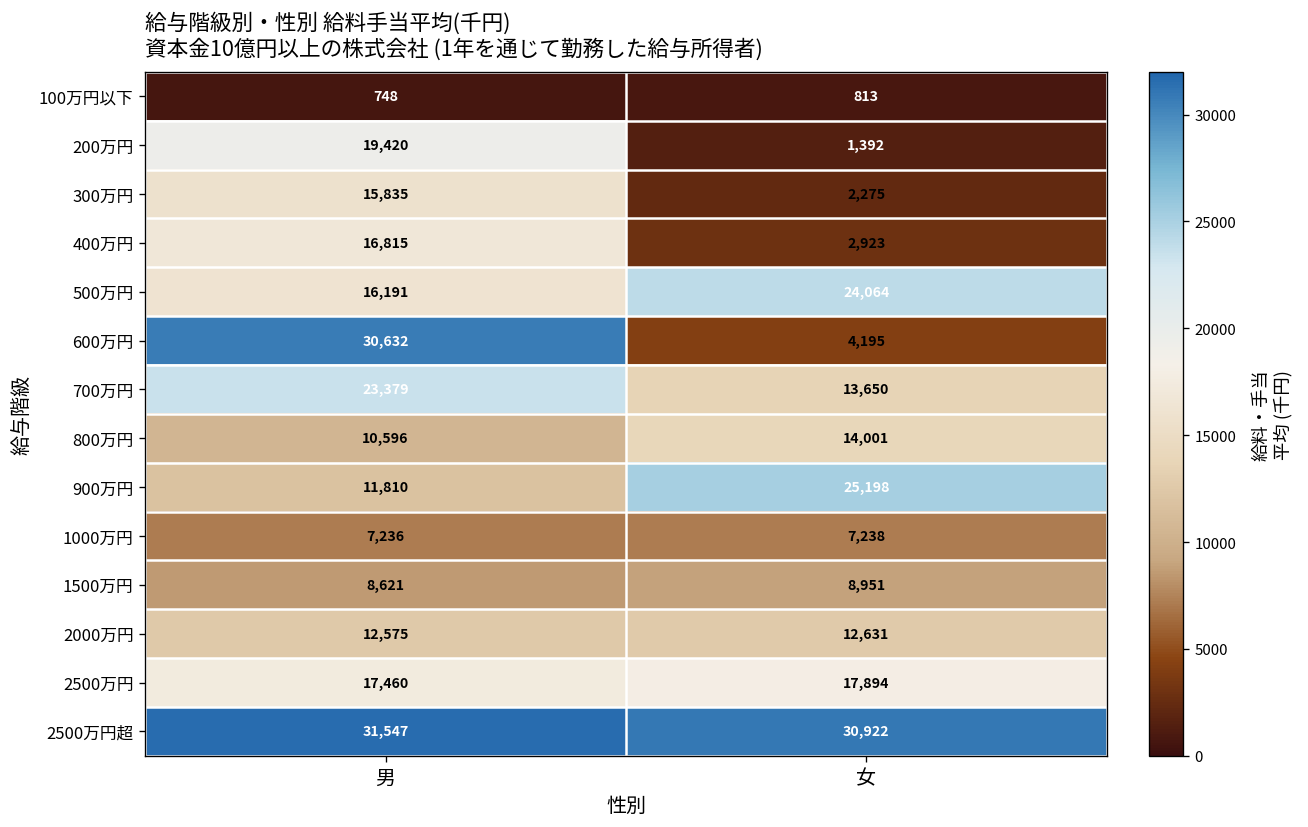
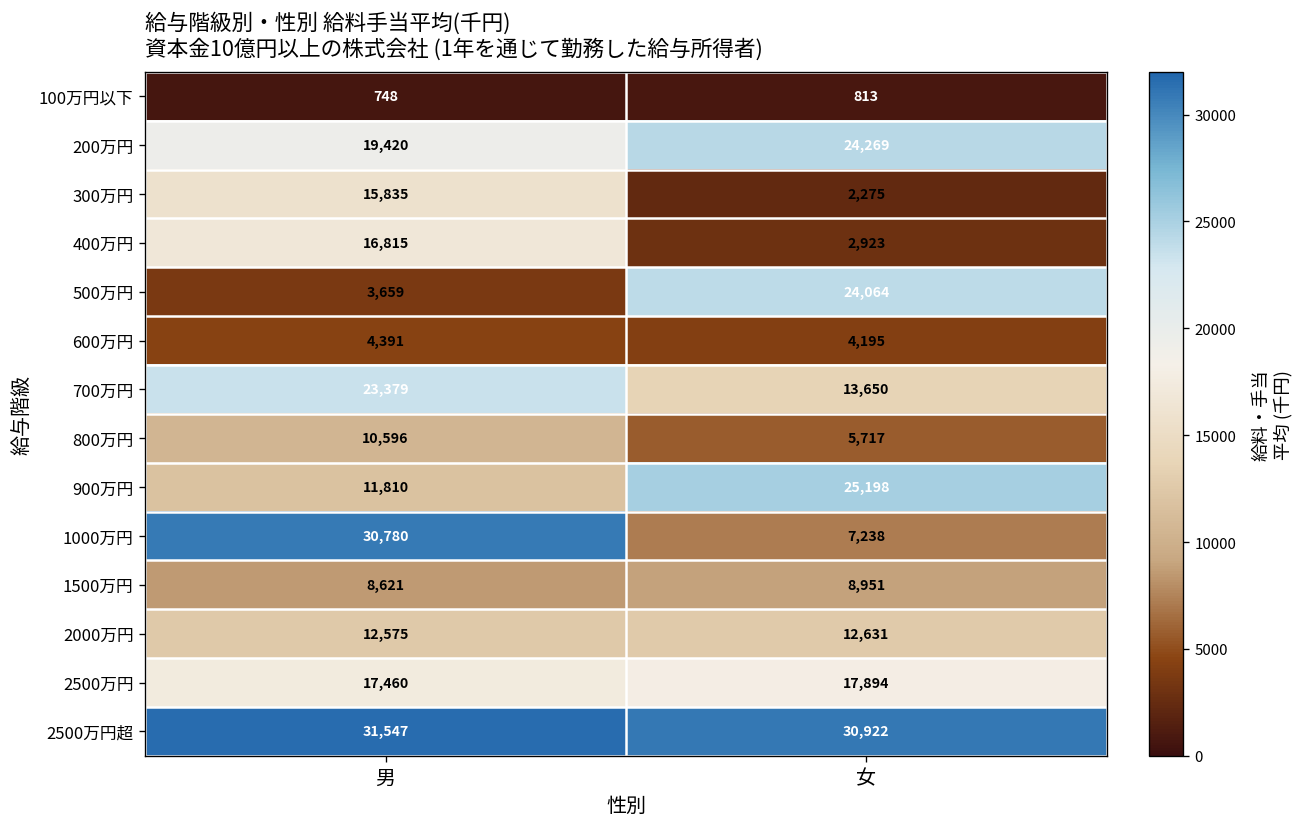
  {
    "100万円以下": {
      "男": "748",
      "女": "813"
    },
    "200万円": {
      "男": "19,420",
-     "女": "1,392"
+     "女": "24,269"
    },
    "300万円": {
      "男": "15,835",
      "女": "2,275"
    },
    "400万円": {
      "男": "16,815",
      "女": "2,923"
    },
    "500万円": {
-     "男": "16,191",
+     "男": "3,659",
      "女": "24,064"
    },
    "600万円": {
-     "男": "30,632",
+     "男": "4,391",
      "女": "4,195"
    },
    "700万円": {
      "男": "23,379",
      "女": "13,650"
    },
    "800万円": {
      "男": "10,596",
-     "女": "14,001"
+     "女": "5,717"
    },
    "900万円": {
      "男": "11,810",
      "女": "25,198"
    },
    "1000万円": {
-     "男": "7,236",
+     "男": "30,780",
      "女": "7,238"
    },
    "1500万円": {
      "男": "8,621",
      "女": "8,951"
    },
    "2000万円": {
      "男": "12,575",
      "女": "12,631"
    },
    "2500万円": {
      "男": "17,460",
      "女": "17,894"
    },
    "2500万円超": {
      "男": "31,547",
      "女": "30,922"
    }
  }
